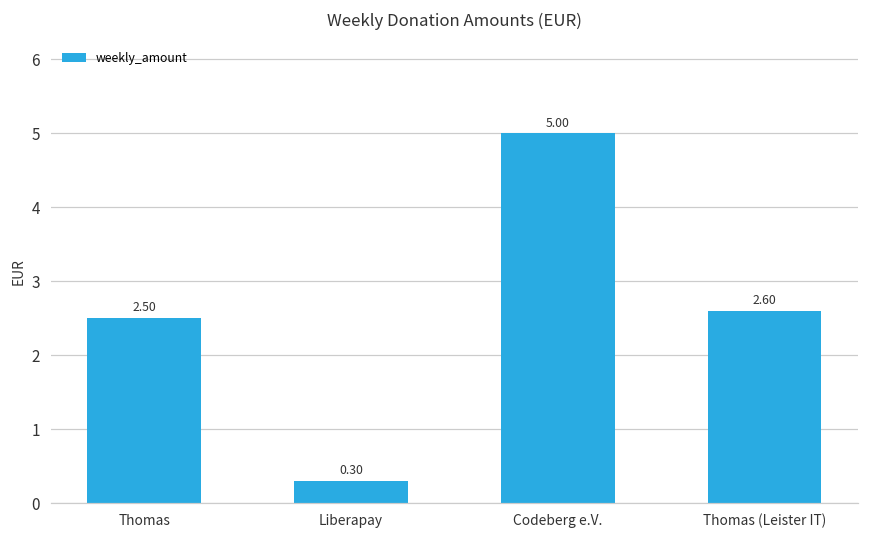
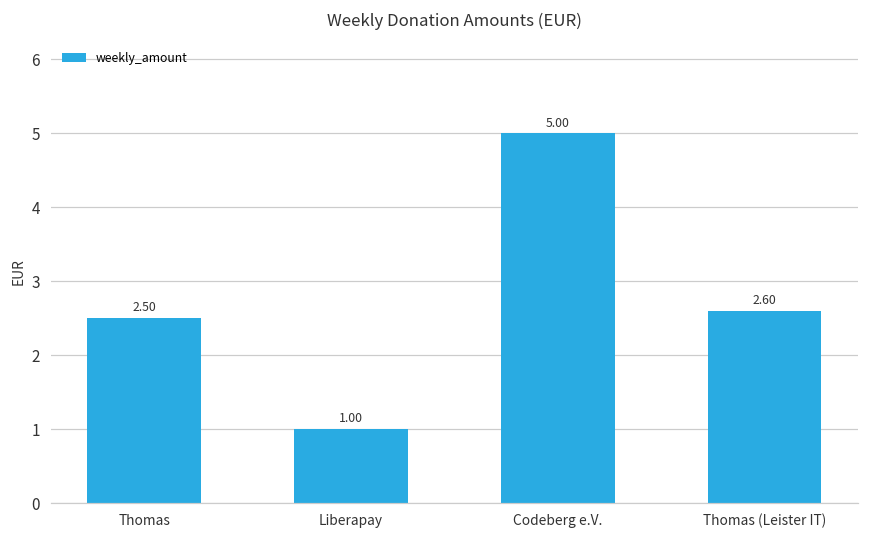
  {
    "Thomas": 2.50,
-   "Liberapay": 0.30,
+   "Liberapay": 1.00,
    "Codeberg e.V.": 5.00,
    "Thomas (Leister IT)": 2.60
  }
